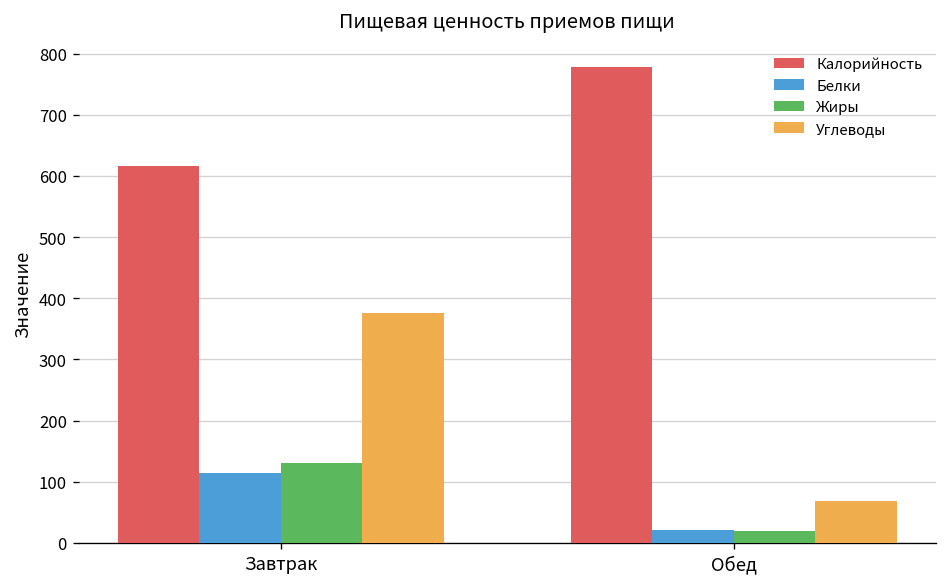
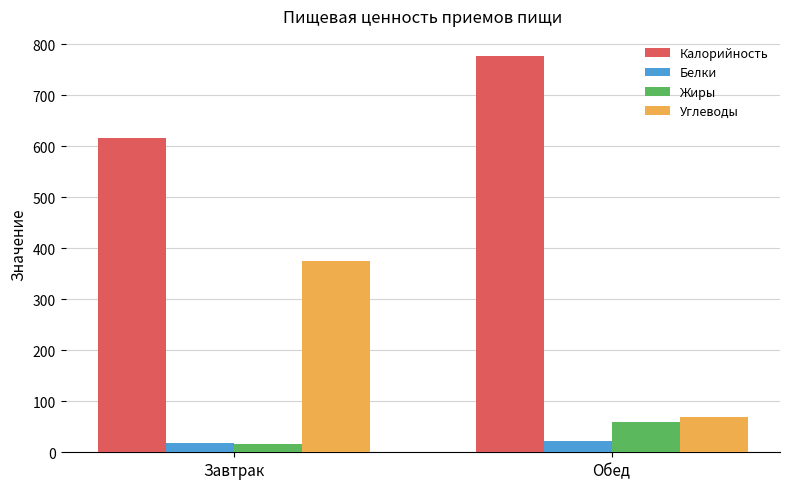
  {
    "Калорийность": {
      "Завтрак": 620,
      "Обед": 780
    },
    "Белки": {
-     "Завтрак": 120,
+     "Завтрак": 20,
      "Обед": 20
    },
    "Жиры": {
-     "Завтрак": 130,
-     "Обед": 20
+     "Завтрак": 20,
+     "Обед": 60
    },
    "Углеводы": {
      "Завтрак": 380,
      "Обед": 70
    }
  }
